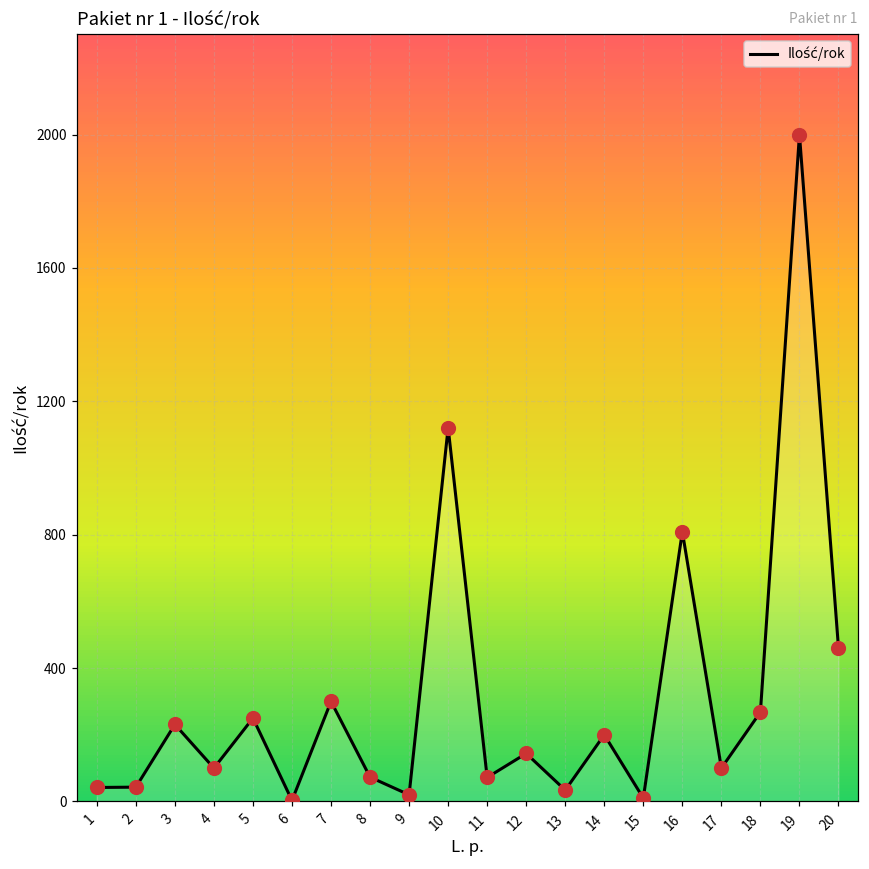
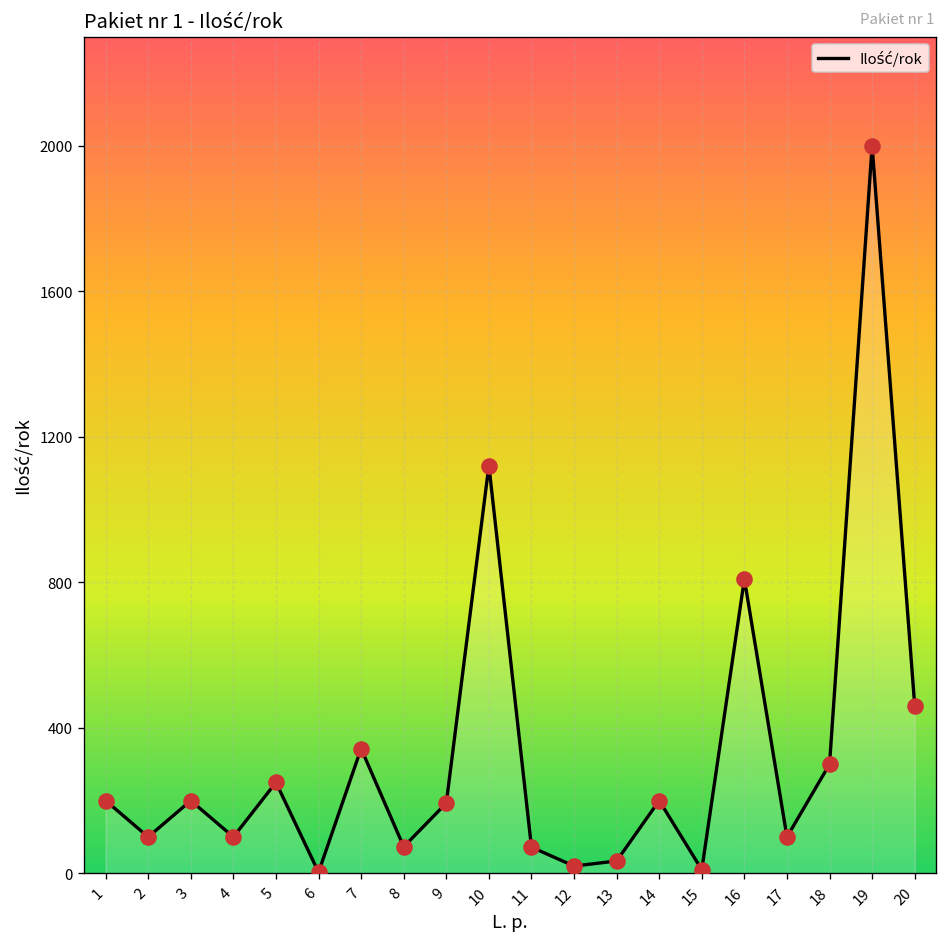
  {
-   "1": 40,
-   "2": 40,
-   "3": 230,
+   "1": 200,
+   "2": 100,
+   "3": 200,
    "4": 100,
    "5": 250,
    "6": 0,
-   "7": 300,
+   "7": 340,
    "8": 70,
-   "9": 20,
+   "9": 190,
    "10": 1120,
    "11": 70,
-   "12": 140,
+   "12": 20,
    "13": 30,
    "14": 200,
    "15": 10,
    "16": 810,
    "17": 100,
-   "18": 270,
+   "18": 300,
    "19": 2000,
    "20": 460
  }
